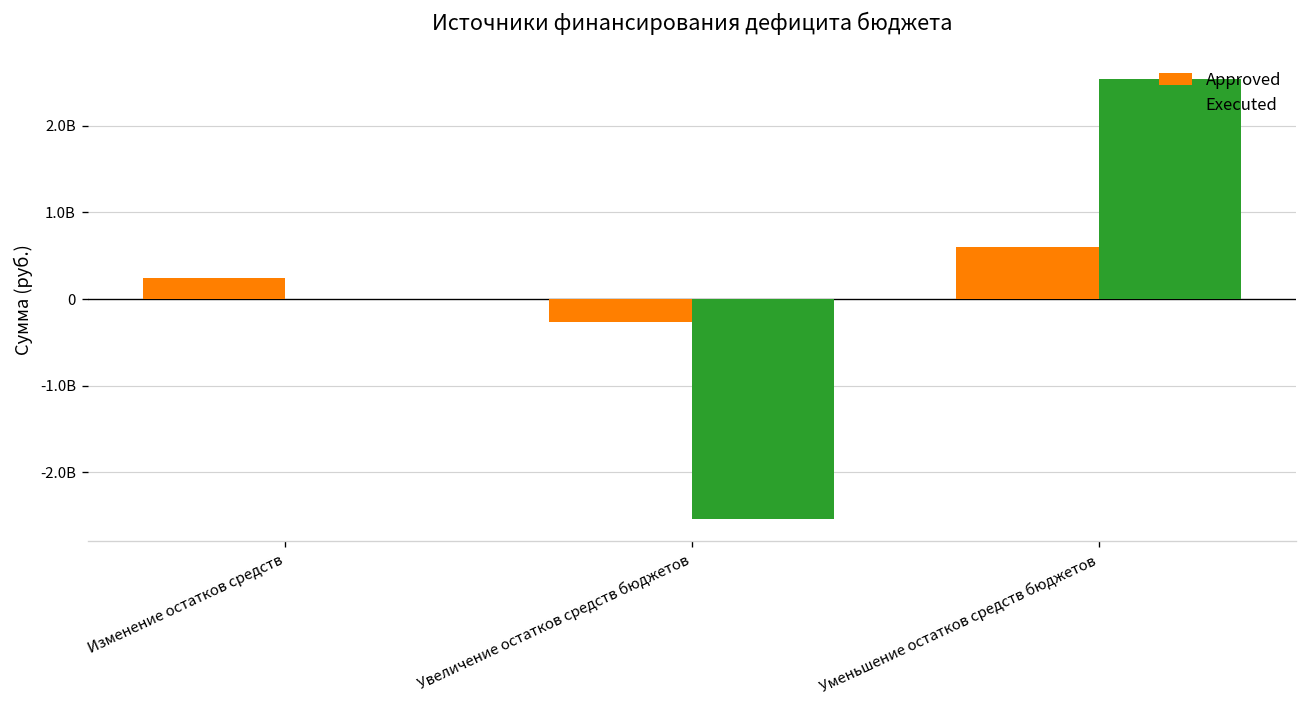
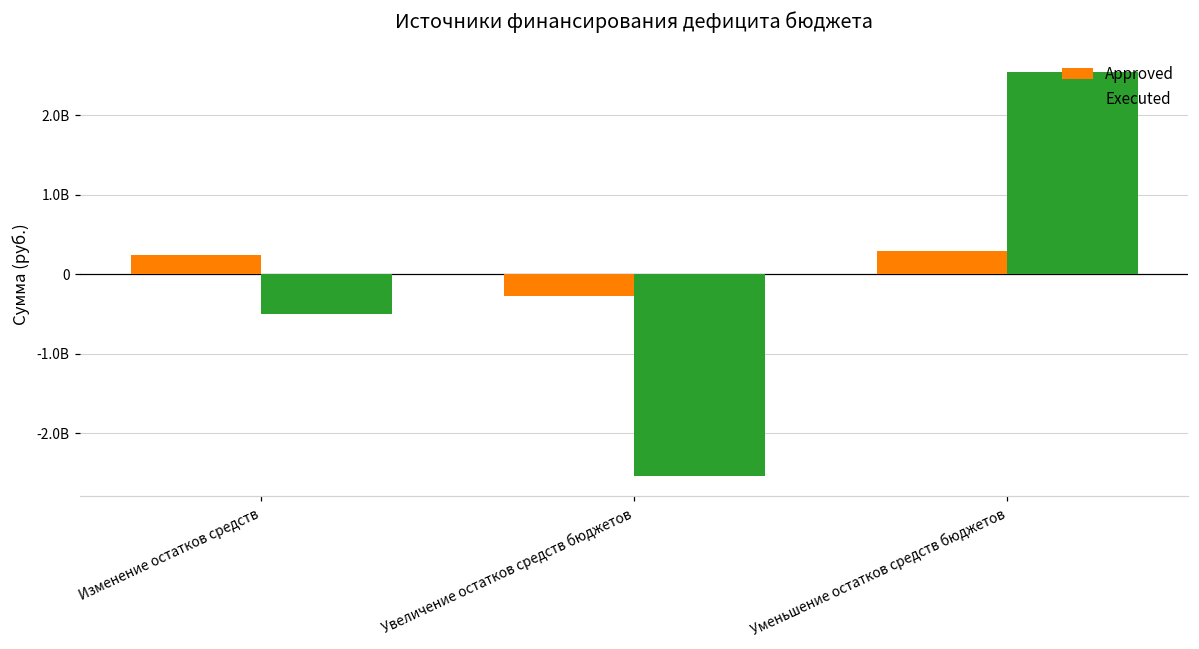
  {
    "Approved": {
      "Изменение остатков средств": 200000000,
      "Увеличение остатков средств бюджетов": -300000000,
-     "Уменьшение остатков средств бюджетов": 600000000
+     "Уменьшение остатков средств бюджетов": 300000000
    },
    "Executed": {
-     "Изменение остатков средств": 0,
+     "Изменение остатков средств": -500000000,
      "Увеличение остатков средств бюджетов": -2500000000,
      "Уменьшение остатков средств бюджетов": 2500000000
    }
  }
